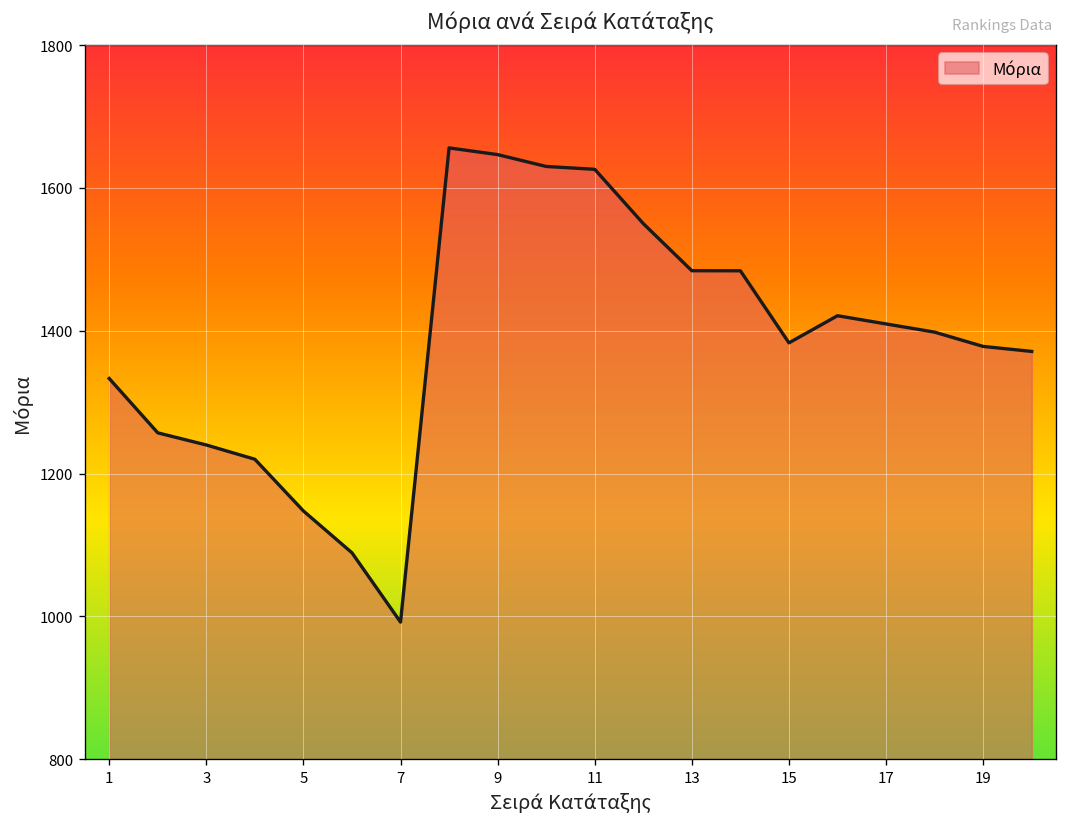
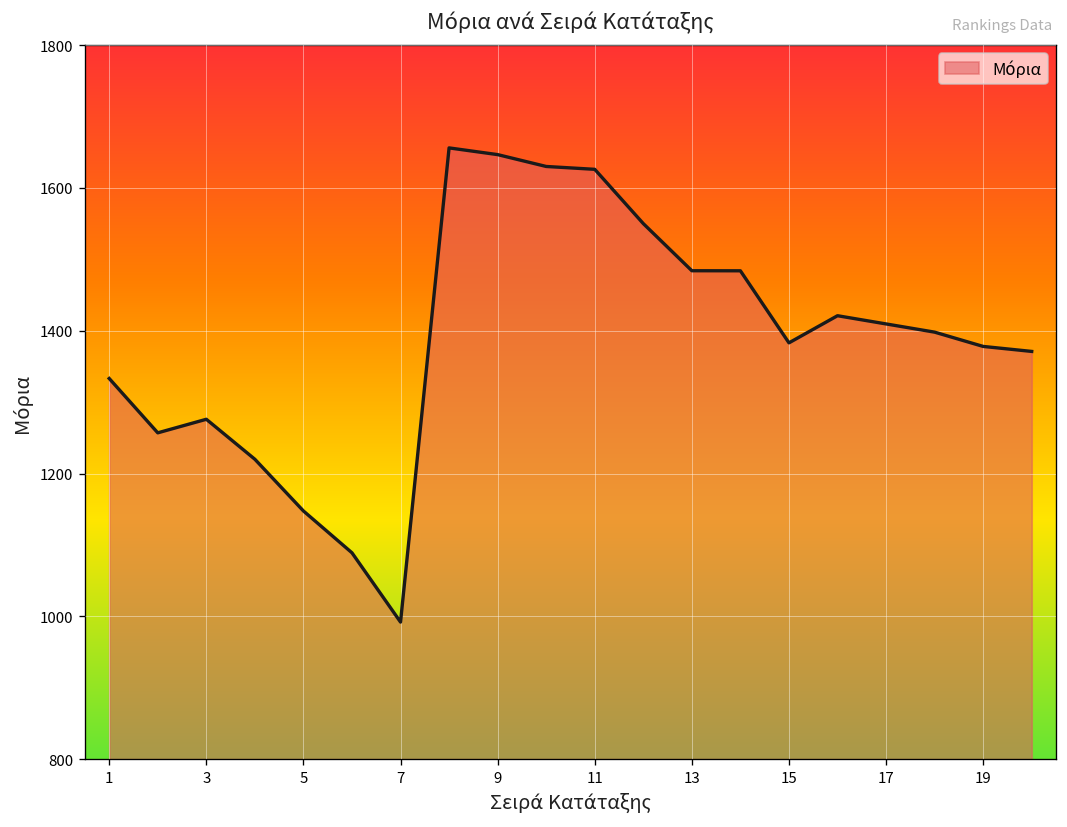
  {
    "1": 1330,
-   "3": 1240,
+   "3": 1280,
    "5": 1150,
    "7": 990,
    "9": 1650,
    "11": 1630,
    "13": 1480,
    "15": 1380,
    "17": 1410,
    "19": 1380
  }
